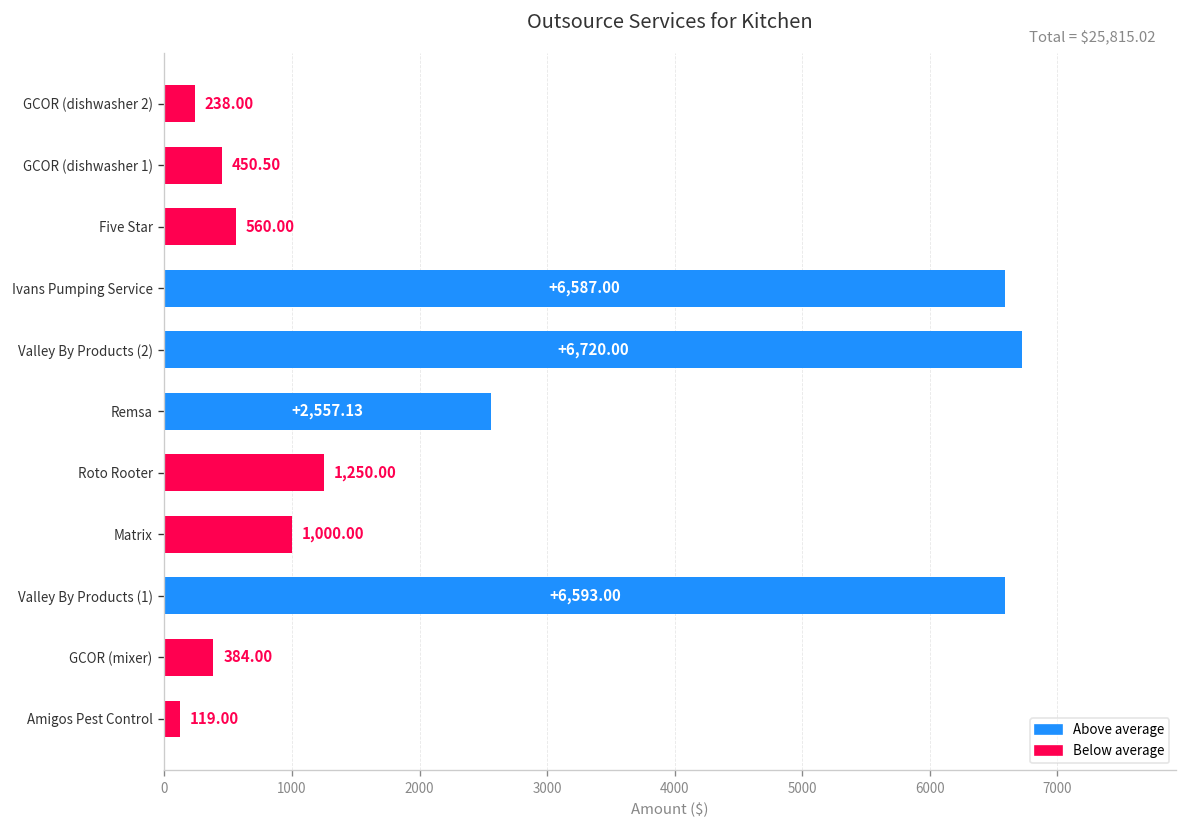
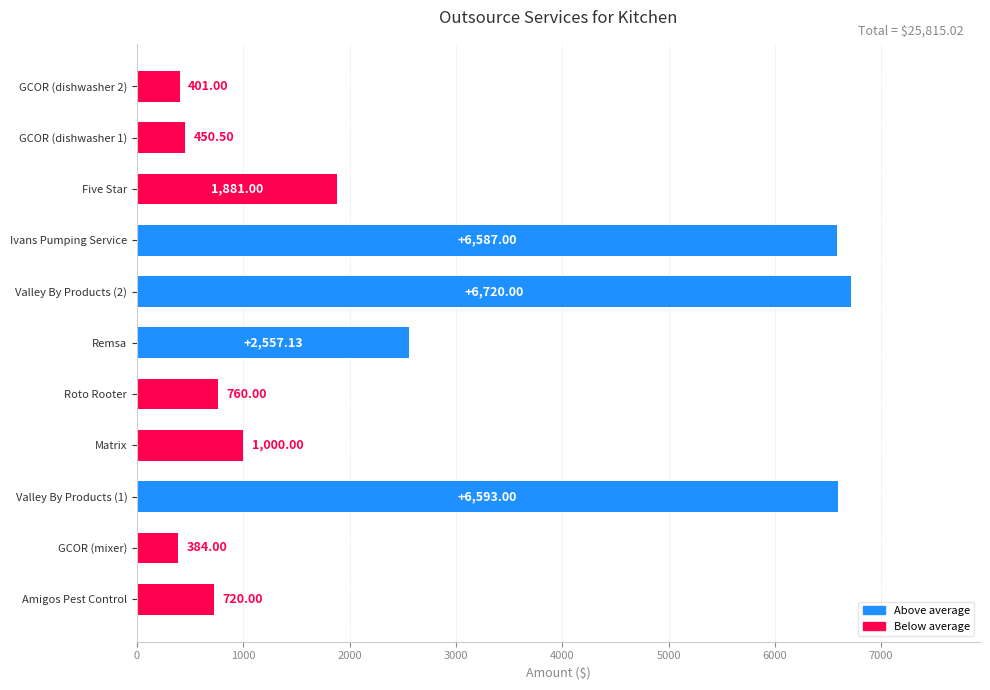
  {
-   "GCOR (dishwasher 2)": "238.00",
+   "GCOR (dishwasher 2)": "401.00",
    "GCOR (dishwasher 1)": "450.50",
-   "Five Star": "560.00",
+   "Five Star": "1,881.00",
    "Ivans Pumping Service": "+6,587.00",
    "Valley By Products (2)": "+6,720.00",
    "Remsa": "+2,557.13",
-   "Roto Rooter": "1,250.00",
+   "Roto Rooter": "760.00",
    "Matrix": "1,000.00",
    "Valley By Products (1)": "+6,593.00",
    "GCOR (mixer)": "384.00",
-   "Amigos Pest Control": "119.00"
+   "Amigos Pest Control": "720.00"
  }
